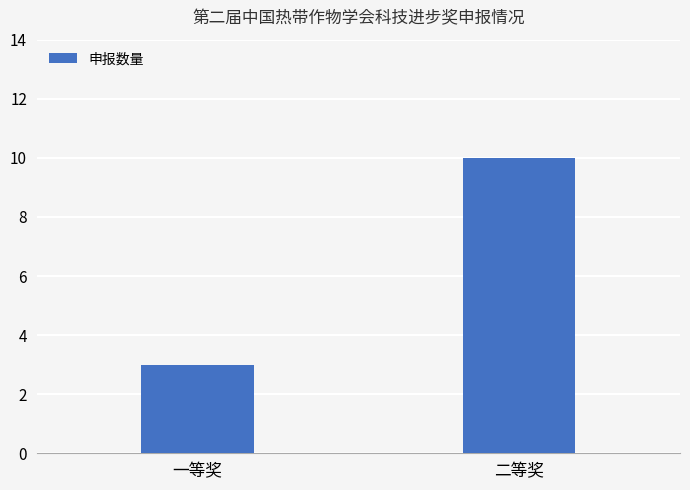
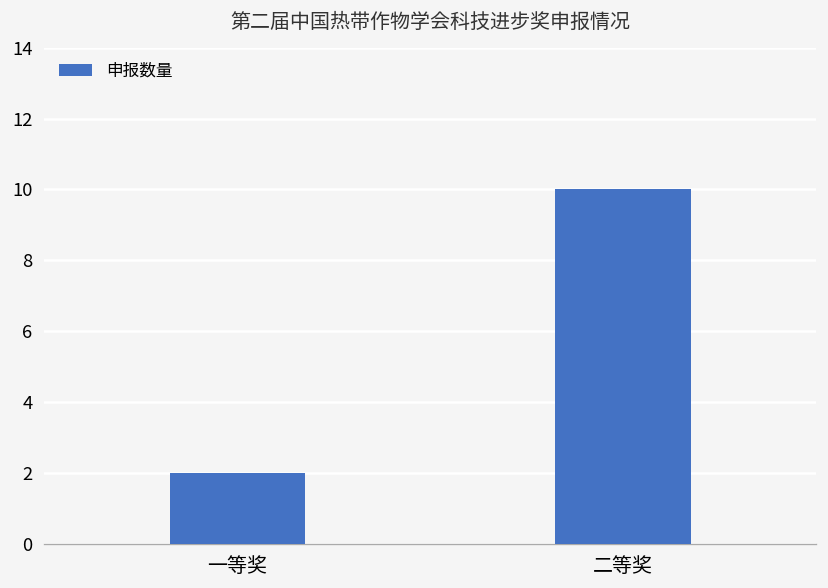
  {
-   "一等奖": 3,
+   "一等奖": 2,
    "二等奖": 10
  }
